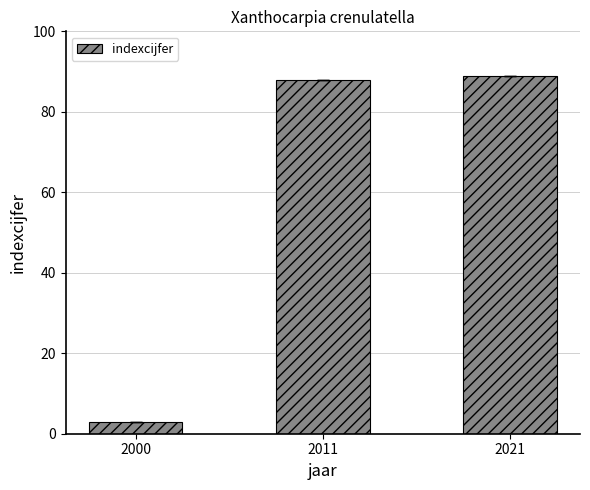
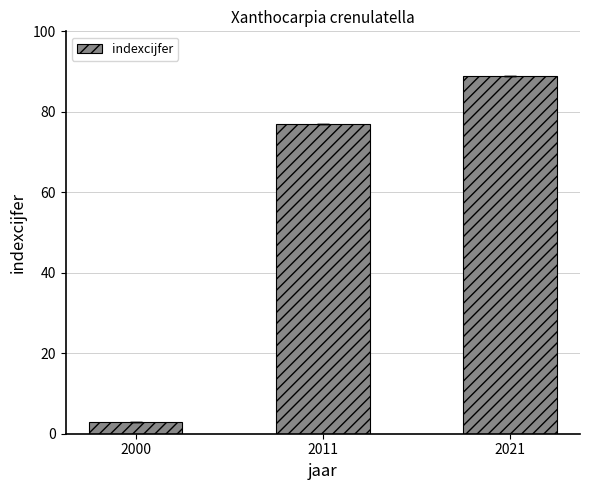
  {
    "2000": 3,
-   "2011": 88,
+   "2011": 77,
    "2021": 89
  }
